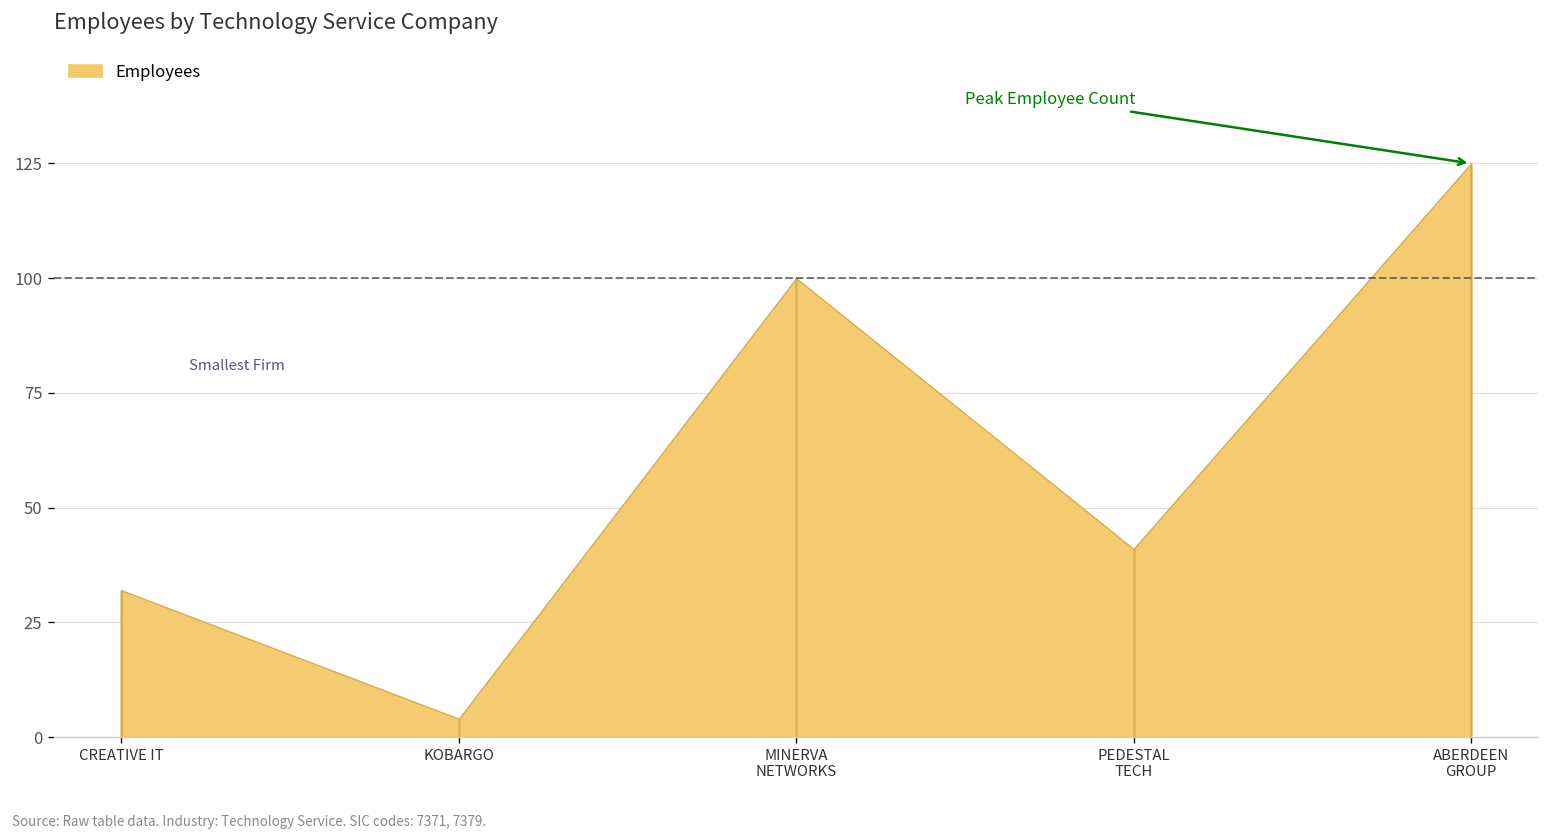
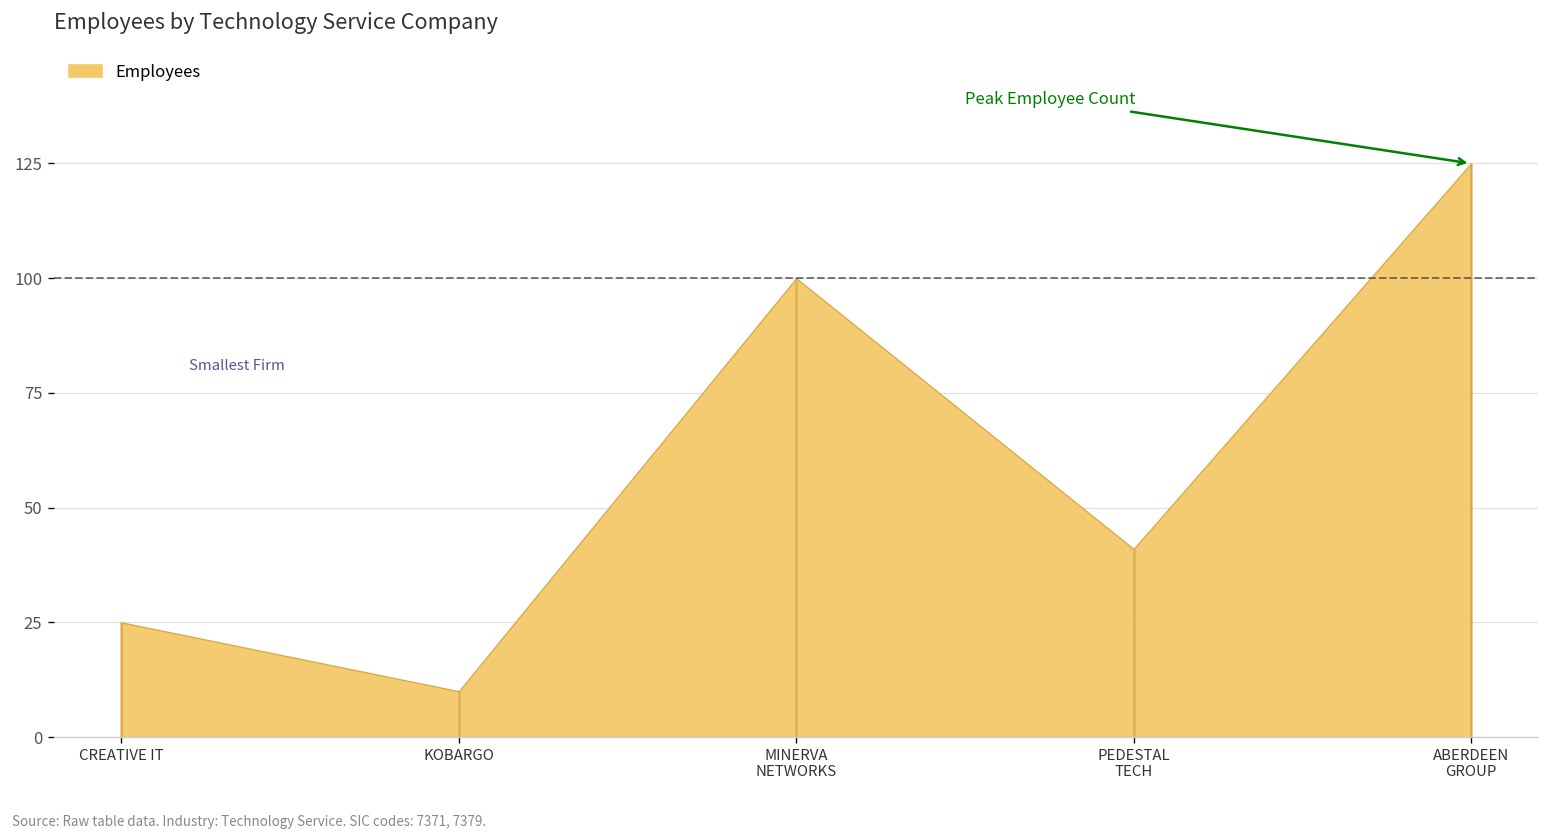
  {
-   "CREATIVE IT": 32,
-   "KOBARGO": 4,
+   "CREATIVE IT": 25,
+   "KOBARGO": 10,
    "MINERVA NETWORKS": 100,
    "PEDESTAL TECH": 41,
    "ABERDEEN GROUP": 125
  }
